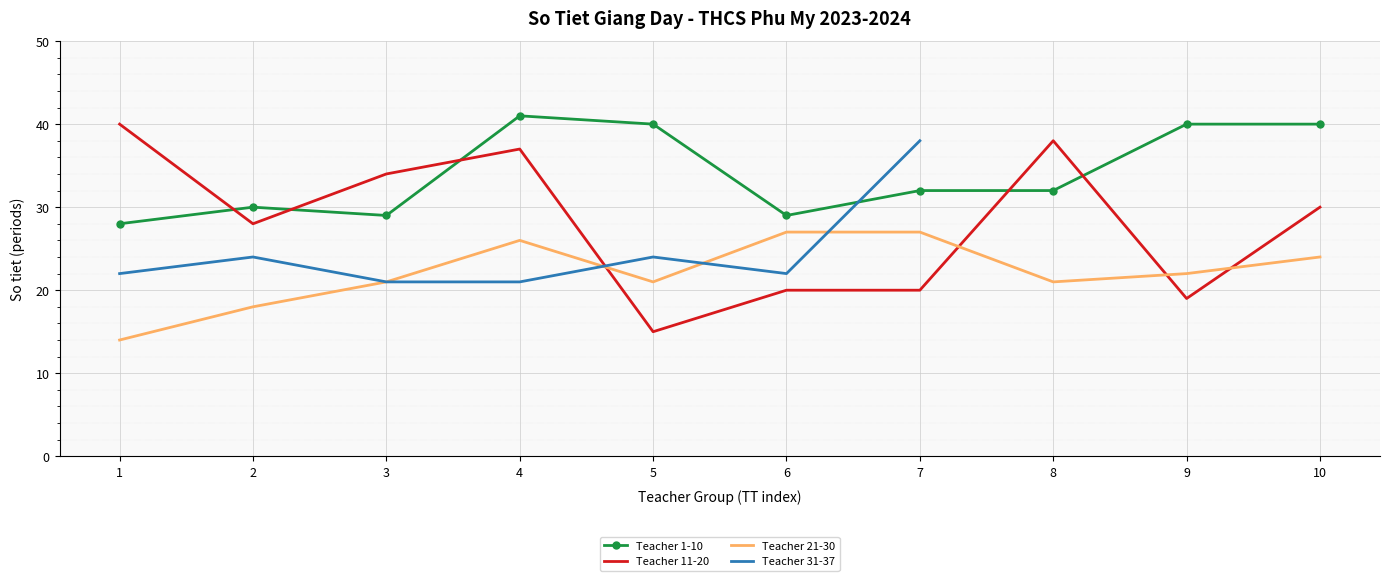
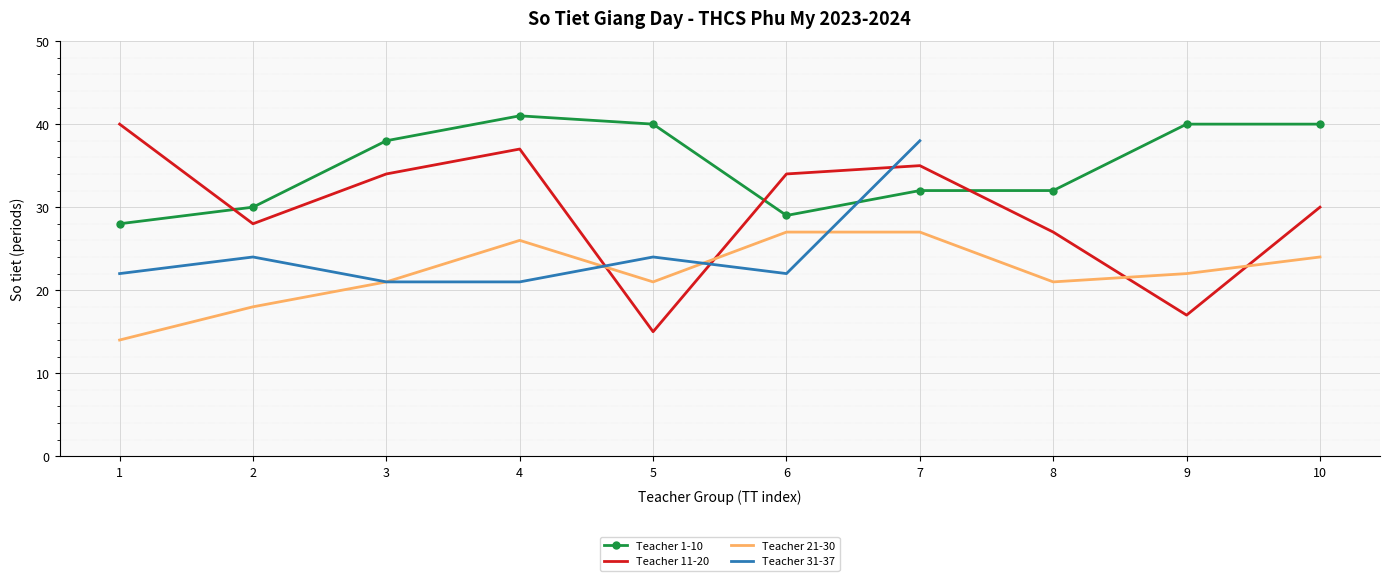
  {
    "Teacher 1-10": {
      "1": 28,
      "2": 30,
-     "3": 29,
+     "3": 38,
      "4": 41,
      "5": 40,
      "6": 29,
      "7": 32,
      "8": 32,
      "9": 40,
      "10": 40
    },
    "Teacher 11-20": {
      "1": 40,
      "2": 28,
      "3": 34,
      "4": 37,
      "5": 15,
-     "6": 20,
-     "7": 20,
-     "8": 38,
-     "9": 19,
+     "6": 34,
+     "7": 35,
+     "8": 27,
+     "9": 17,
      "10": 30
    },
    "Teacher 21-30": {
      "1": 14,
      "2": 18,
      "4": 26,
      "5": 21,
      "6": 27,
      "7": 27,
      "8": 21,
      "9": 22,
      "10": 24
    },
    "Teacher 31-37": {
      "1": 22,
      "2": 24,
      "4": 21,
      "5": 24,
      "6": 22,
      "7": 38
    }
  }
